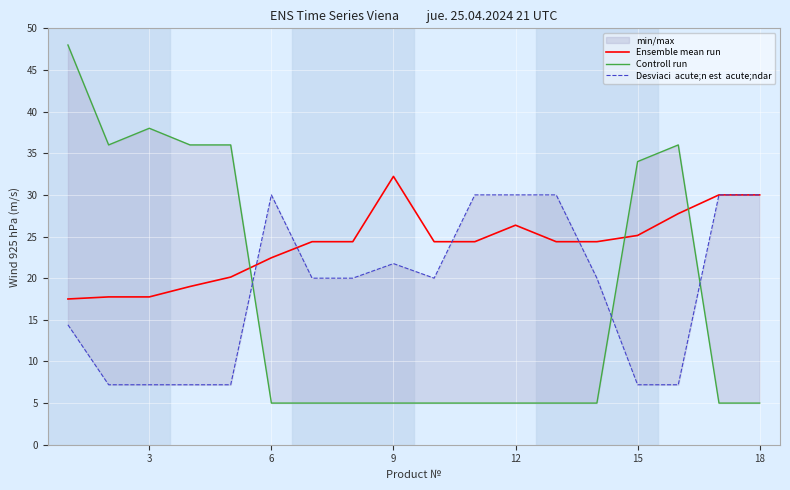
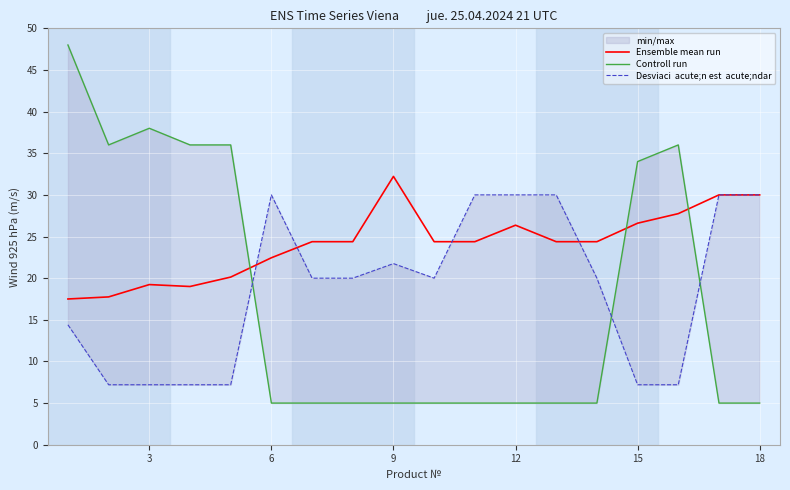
  {
    "Ensemble mean run": {
-     "3": 18,
+     "3": 19,
      "6": 22,
      "9": 32,
      "12": 26,
-     "15": 25
+     "15": 27
    },
    "Controll run": {
      "6": 5,
      "9": 5,
      "12": 5,
      "18": 5
    },
    "Desviaci acute;n est acute;ndar": {
      "3": 7,
      "15": 7
    }
  }
